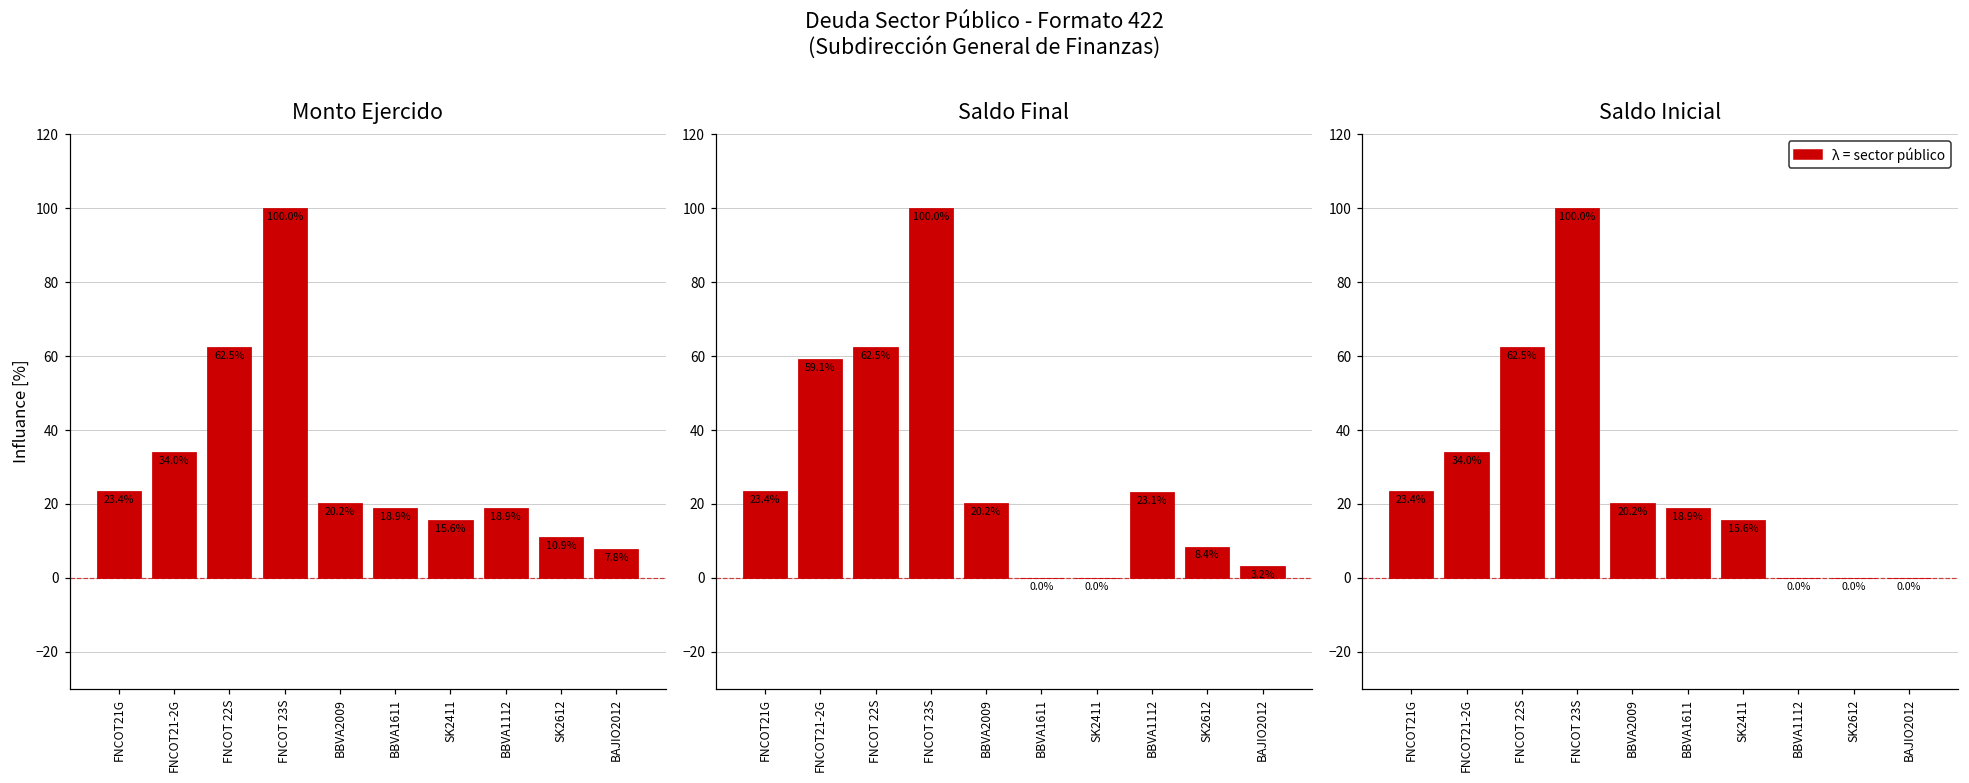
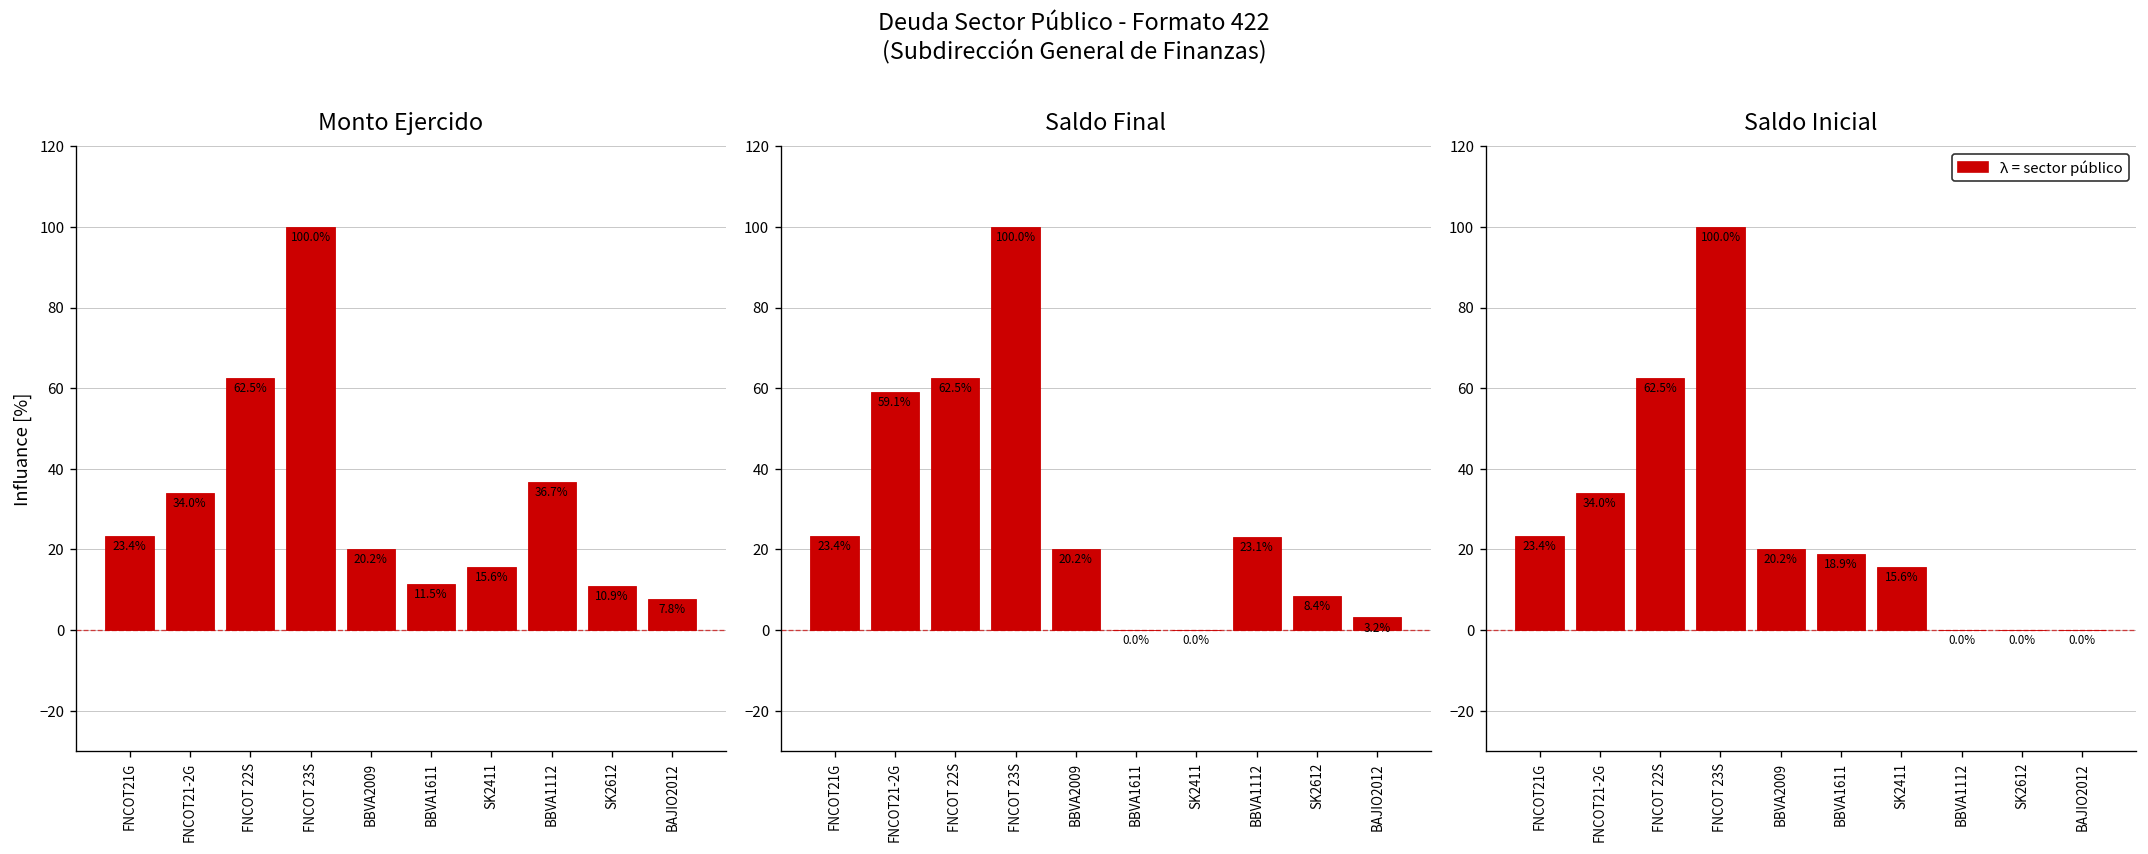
  {
    "Monto Ejercido": {
      "FNCOT21G": "23.4%",
      "FNCOT21-2G": "34.0%",
      "FNCOT 22S": "62.5%",
      "FNCOT 23S": "100.0%",
      "BBVA2009": "20.2%",
-     "BBVA1611": "18.9%",
+     "BBVA1611": "11.5%",
      "SK2411": "15.6%",
-     "BBVA1112": "18.9%",
+     "BBVA1112": "36.7%",
      "SK2612": "10.9%",
      "BAJIO2012": "7.8%"
    },
    "Saldo Final": {
      "FNCOT21G": "23.4%",
      "FNCOT21-2G": "59.1%",
      "FNCOT 22S": "62.5%",
      "FNCOT 23S": "100.0%",
      "BBVA2009": "20.2%",
      "BBVA1611": "0.0%",
      "SK2411": "0.0%",
      "BBVA1112": "23.1%",
      "SK2612": "8.4%",
      "BAJIO2012": "3.2%"
    },
    "Saldo Inicial": {
      "FNCOT21G": "23.4%",
      "FNCOT21-2G": "34.0%",
      "FNCOT 22S": "62.5%",
      "FNCOT 23S": "100.0%",
      "BBVA2009": "20.2%",
      "BBVA1611": "18.9%",
      "SK2411": "15.6%",
      "BBVA1112": "0.0%",
      "SK2612": "0.0%",
      "BAJIO2012": "0.0%"
    }
  }
